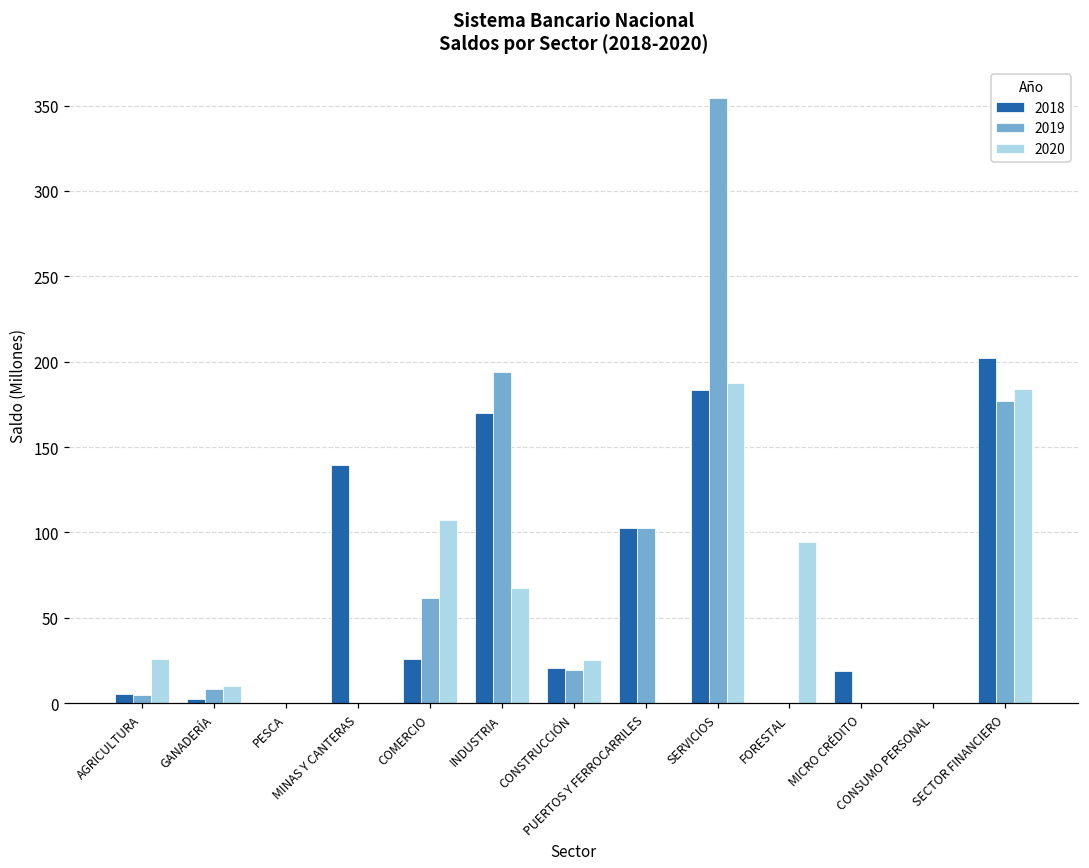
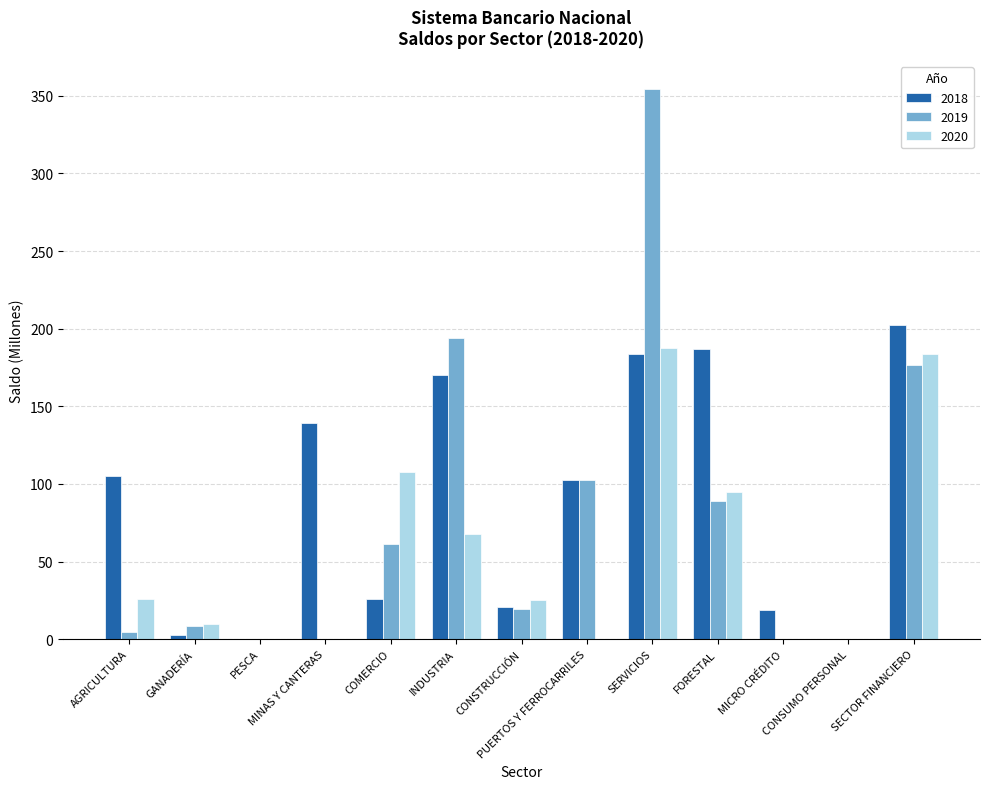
  {
    "2018": {
-     "AGRICULTURA": 5,
+     "AGRICULTURA": 105,
      "GANADERÍA": 3,
      "PESCA": 0,
      "MINAS Y CANTERAS": 139,
      "COMERCIO": 26,
      "INDUSTRIA": 170,
      "CONSTRUCCIÓN": 21,
      "PUERTOS Y FERROCARRILES": 103,
      "SERVICIOS": 184,
-     "FORESTAL": 0,
+     "FORESTAL": 187,
      "MICRO CRÉDITO": 19,
      "SECTOR FINANCIERO": 202
    },
    "2019": {
      "AGRICULTURA": 5,
      "GANADERÍA": 8,
      "PESCA": 0,
      "MINAS Y CANTERAS": 0,
      "COMERCIO": 61,
      "INDUSTRIA": 194,
      "CONSTRUCCIÓN": 19,
      "PUERTOS Y FERROCARRILES": 103,
      "SERVICIOS": 355,
-     "FORESTAL": 0,
+     "FORESTAL": 89,
      "MICRO CRÉDITO": 0,
      "CONSUMO PERSONAL": 0,
      "SECTOR FINANCIERO": 177
    },
    "2020": {
      "AGRICULTURA": 26,
      "GANADERÍA": 10,
      "PESCA": 0,
      "MINAS Y CANTERAS": 0,
      "COMERCIO": 107,
      "INDUSTRIA": 68,
      "CONSTRUCCIÓN": 25,
      "PUERTOS Y FERROCARRILES": 0,
      "SERVICIOS": 188,
      "FORESTAL": 95,
      "MICRO CRÉDITO": 0,
      "CONSUMO PERSONAL": 0,
      "SECTOR FINANCIERO": 184
    }
  }
